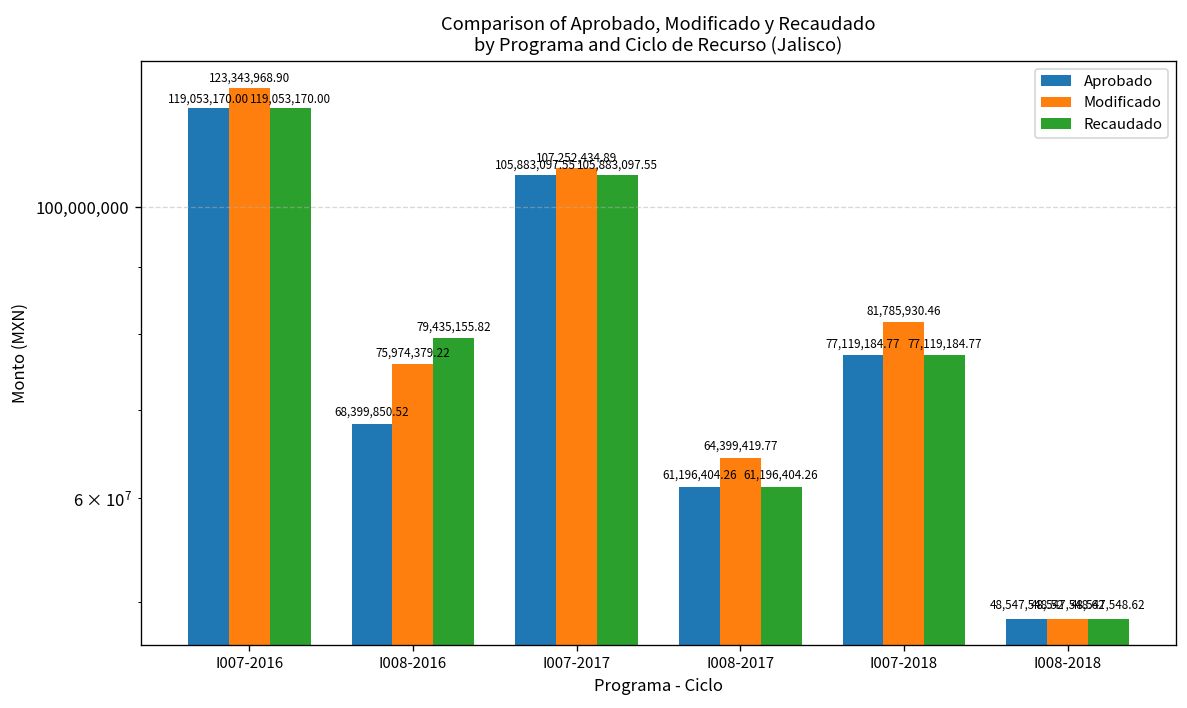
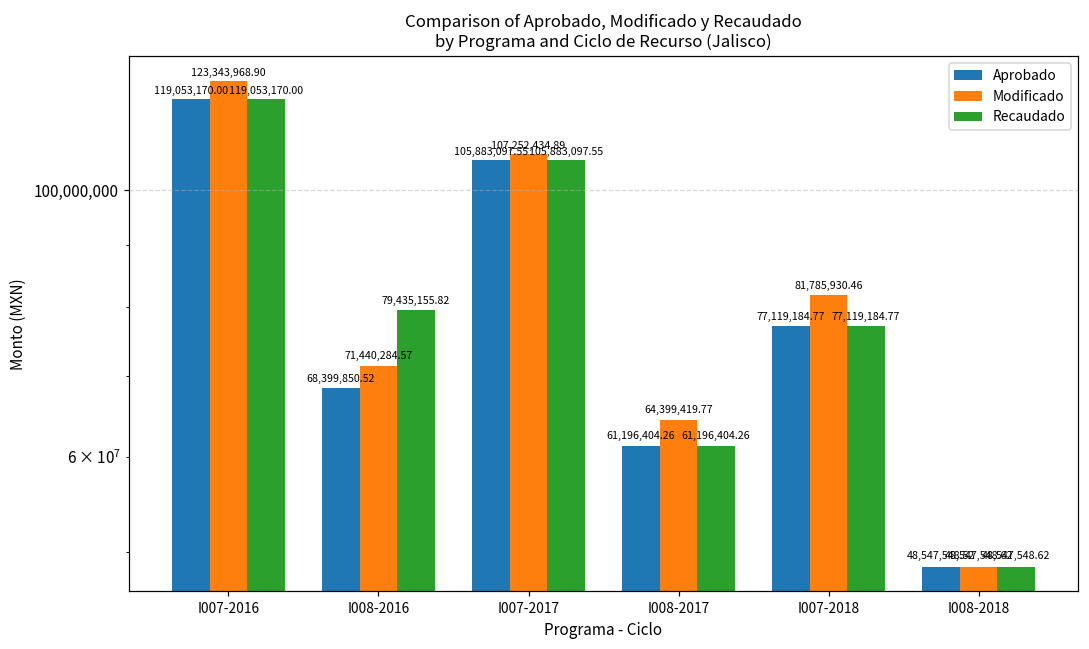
  {
    "Aprobado": {
      "I007-2016": "119,053,170.00",
      "I008-2016": "68,399,850.52",
      "I008-2017": "61,196,404.26",
      "I007-2018": "77,119,184.77"
    },
    "Modificado": {
      "I007-2016": "123,343,968.90",
-     "I008-2016": "75,974,379.22",
+     "I008-2016": "71,440,284.57",
      "I008-2017": "64,399,419.77",
      "I007-2018": "81,785,930.46"
    },
    "Recaudado": {
      "I007-2016": "119,053,170.00",
      "I008-2016": "79,435,155.82",
      "I008-2017": "61,196,404.26",
      "I007-2018": "77,119,184.77"
    }
  }
